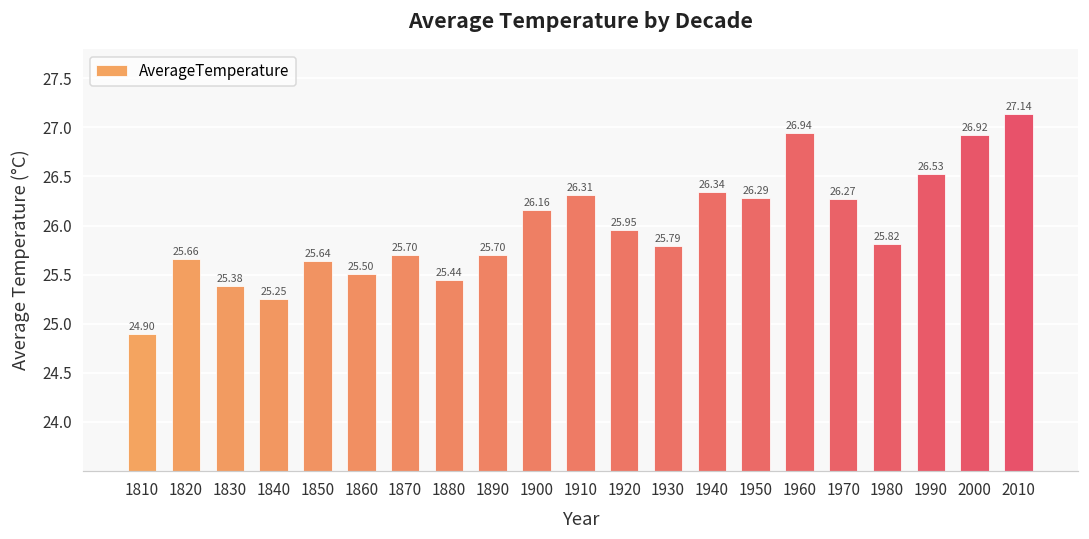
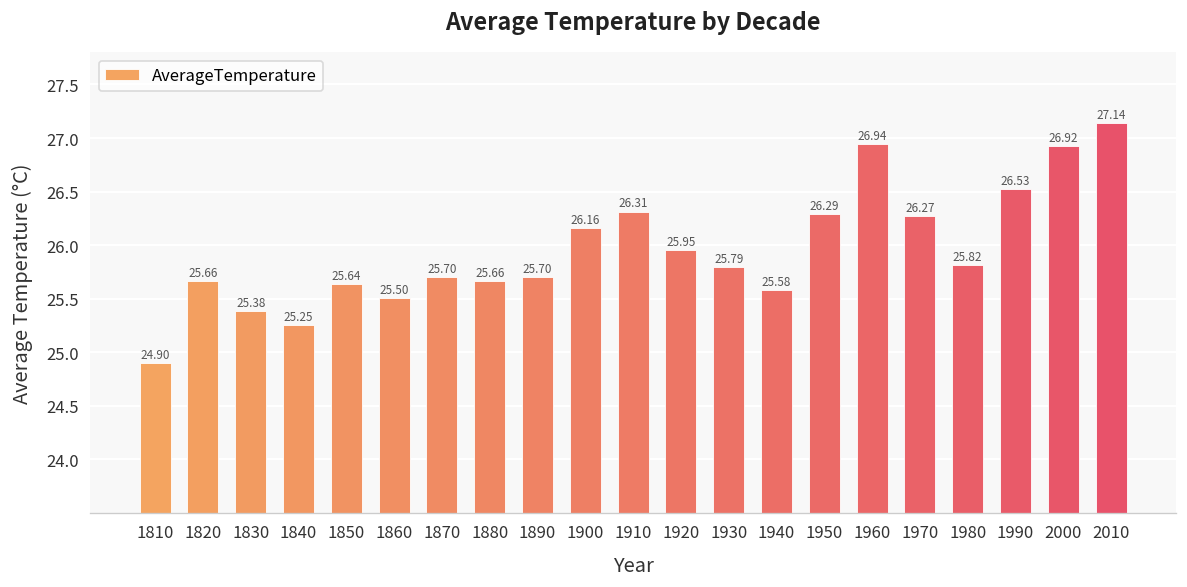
  {
    "1810": 24.90,
    "1820": 25.66,
    "1830": 25.38,
    "1840": 25.25,
    "1850": 25.64,
    "1860": 25.50,
    "1870": 25.70,
-   "1880": 25.44,
+   "1880": 25.66,
    "1890": 25.70,
    "1900": 26.16,
    "1910": 26.31,
    "1920": 25.95,
    "1930": 25.79,
-   "1940": 26.34,
+   "1940": 25.58,
    "1950": 26.29,
    "1960": 26.94,
    "1970": 26.27,
    "1980": 25.82,
    "1990": 26.53,
    "2000": 26.92,
    "2010": 27.14
  }
